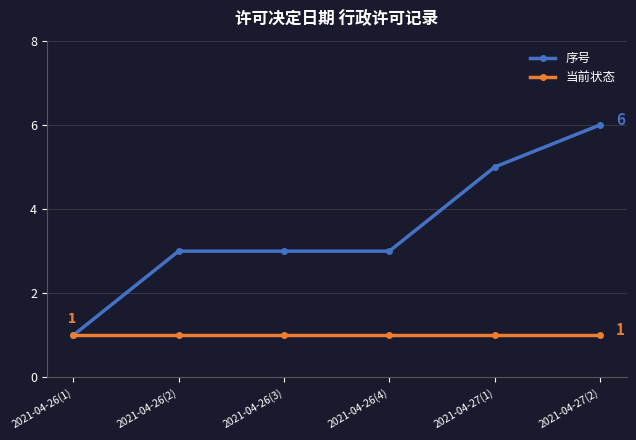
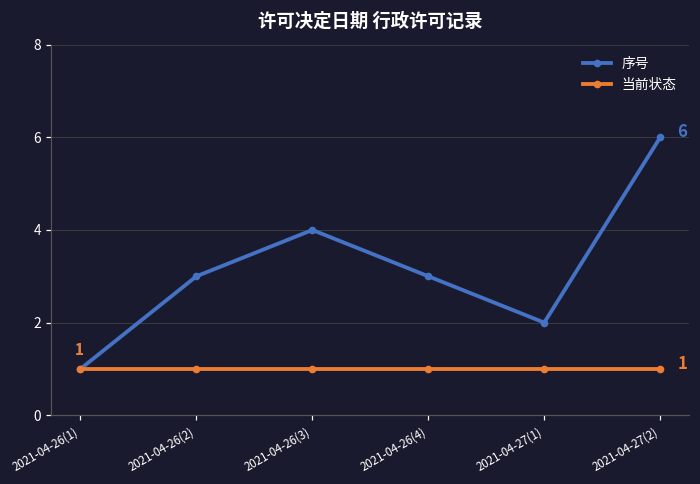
  {
    "序号": {
      "2021-04-26(2)": 3,
-     "2021-04-26(3)": 3,
+     "2021-04-26(3)": 4,
      "2021-04-26(4)": 3,
-     "2021-04-27(1)": 5
+     "2021-04-27(1)": 2
    },
    "当前状态": {
      "2021-04-27(2)": 1
    }
  }
